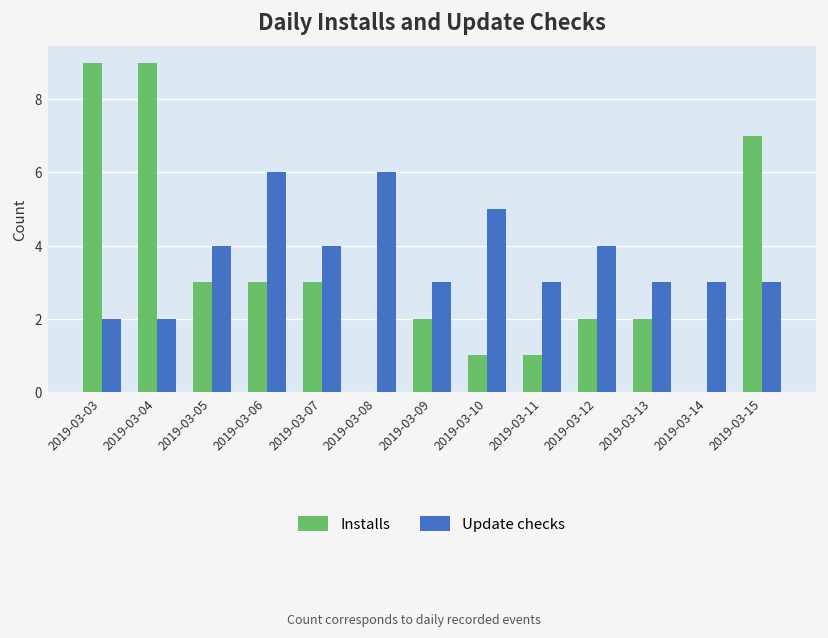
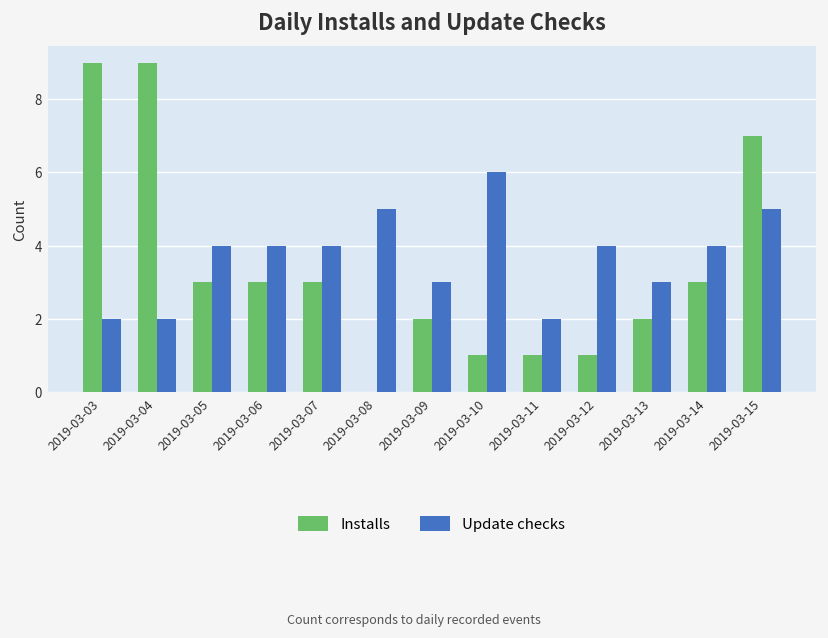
  {
    "Installs": {
      "2019-03-03": 9,
      "2019-03-04": 9,
      "2019-03-05": 3,
      "2019-03-06": 3,
      "2019-03-07": 3,
      "2019-03-08": 0,
      "2019-03-09": 2,
      "2019-03-10": 1,
      "2019-03-11": 1,
-     "2019-03-12": 2,
+     "2019-03-12": 1,
      "2019-03-13": 2,
-     "2019-03-14": 0,
+     "2019-03-14": 3,
      "2019-03-15": 7
    },
    "Update checks": {
      "2019-03-03": 2,
      "2019-03-04": 2,
      "2019-03-05": 4,
-     "2019-03-06": 6,
+     "2019-03-06": 4,
      "2019-03-07": 4,
-     "2019-03-08": 6,
+     "2019-03-08": 5,
      "2019-03-09": 3,
-     "2019-03-10": 5,
-     "2019-03-11": 3,
+     "2019-03-10": 6,
+     "2019-03-11": 2,
      "2019-03-12": 4,
      "2019-03-13": 3,
-     "2019-03-14": 3,
-     "2019-03-15": 3
+     "2019-03-14": 4,
+     "2019-03-15": 5
    }
  }
